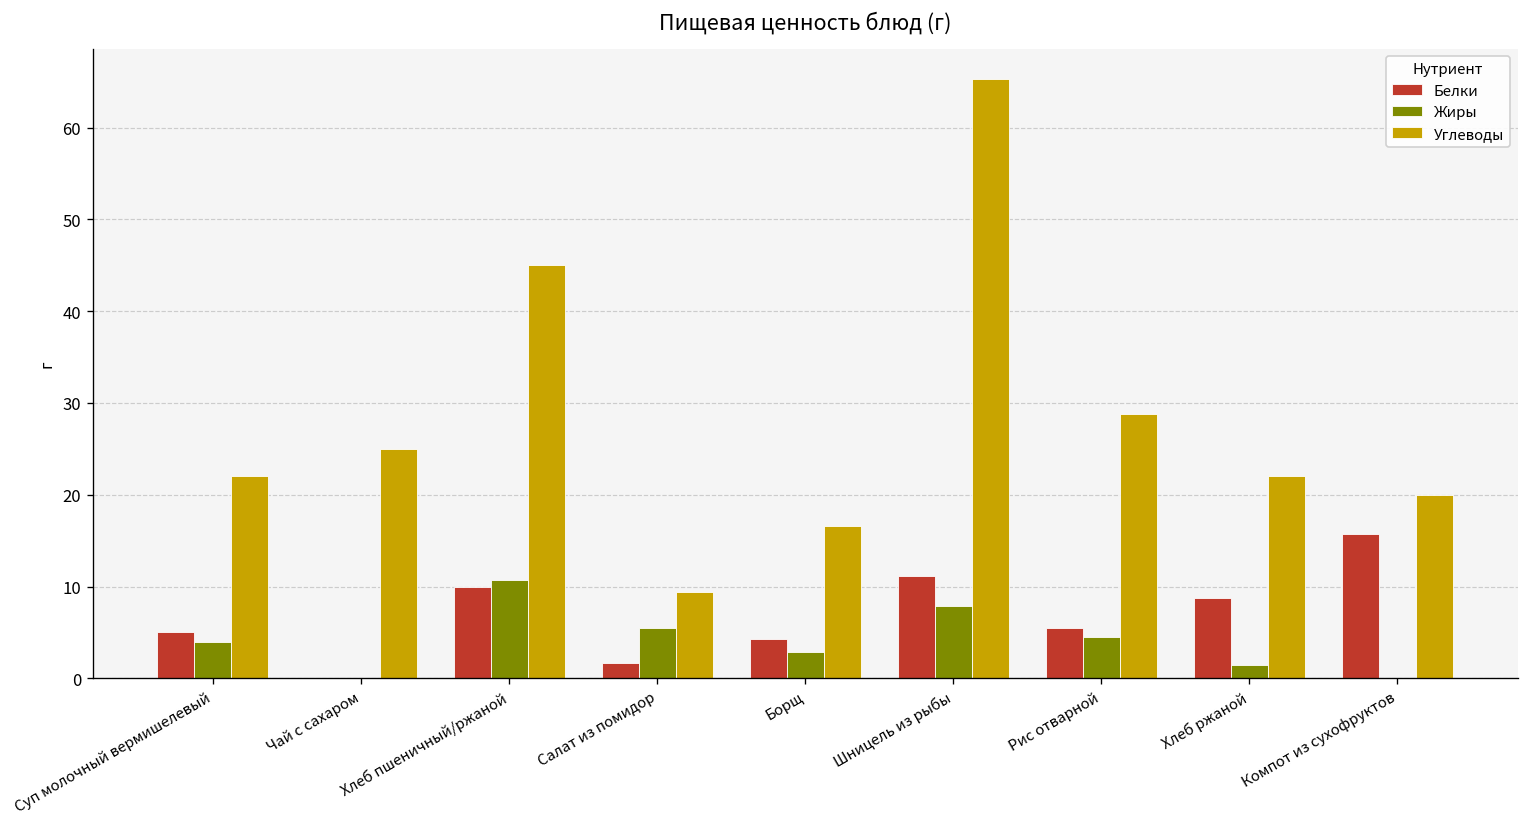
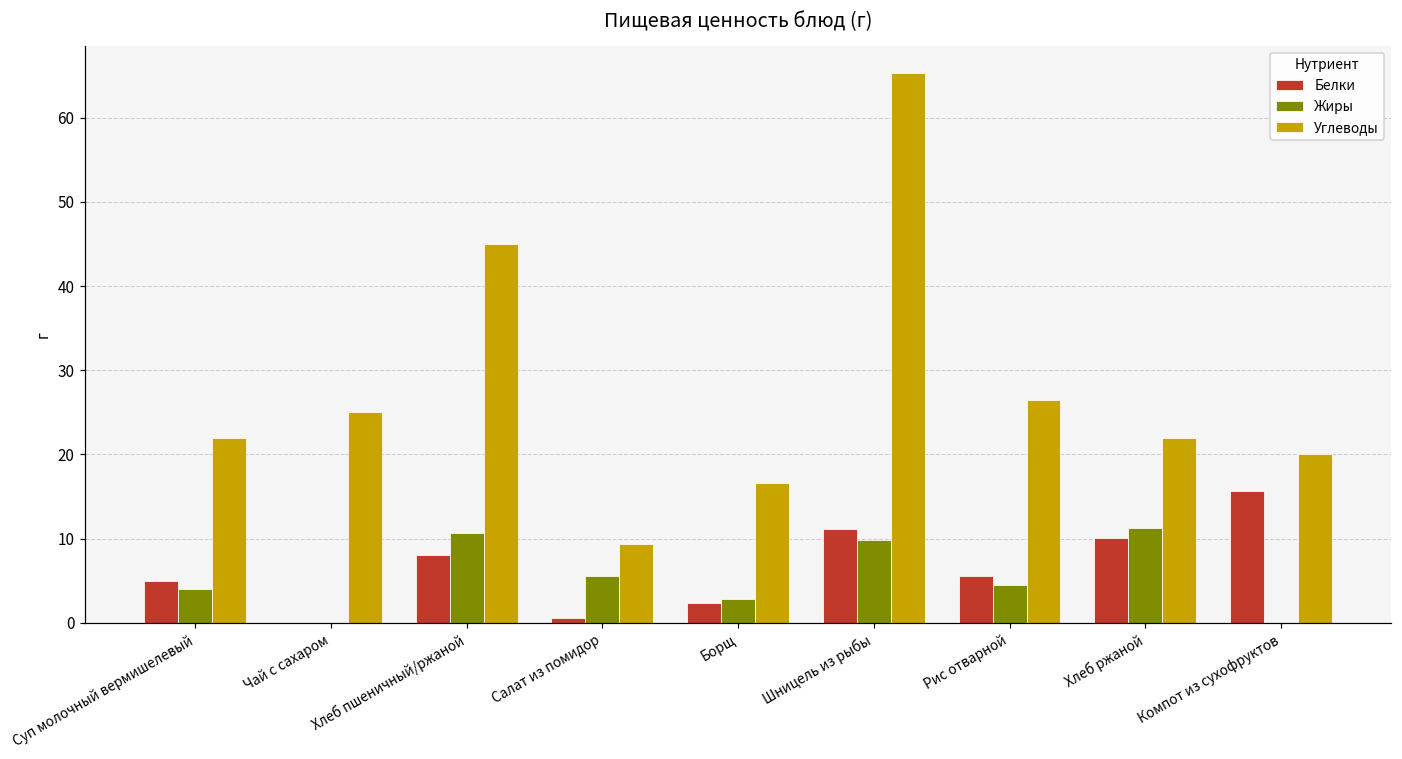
  {
    "Белки": {
      "Суп молочный вермишелевый": 5,
      "Чай с сахаром": 0,
-     "Хлеб пшеничный/ржаной": 10,
-     "Салат из помидор": 2,
-     "Борщ": 4,
+     "Хлеб пшеничный/ржаной": 8,
+     "Салат из помидор": 1,
+     "Борщ": 2,
      "Шницель из рыбы": 11,
      "Рис отварной": 6,
-     "Хлеб ржаной": 9,
+     "Хлеб ржаной": 10,
      "Компот из сухофруктов": 16
    },
    "Жиры": {
      "Суп молочный вермишелевый": 4,
      "Чай с сахаром": 0,
      "Хлеб пшеничный/ржаной": 11,
      "Салат из помидор": 6,
      "Борщ": 3,
-     "Шницель из рыбы": 8,
+     "Шницель из рыбы": 10,
      "Рис отварной": 5,
-     "Хлеб ржаной": 2,
+     "Хлеб ржаной": 11,
      "Компот из сухофруктов": 0
    },
    "Углеводы": {
      "Суп молочный вермишелевый": 22,
      "Чай с сахаром": 25,
      "Хлеб пшеничный/ржаной": 45,
      "Салат из помидор": 9,
      "Борщ": 17,
      "Шницель из рыбы": 65,
-     "Рис отварной": 29,
+     "Рис отварной": 26,
      "Хлеб ржаной": 22,
      "Компот из сухофруктов": 20
    }
  }
